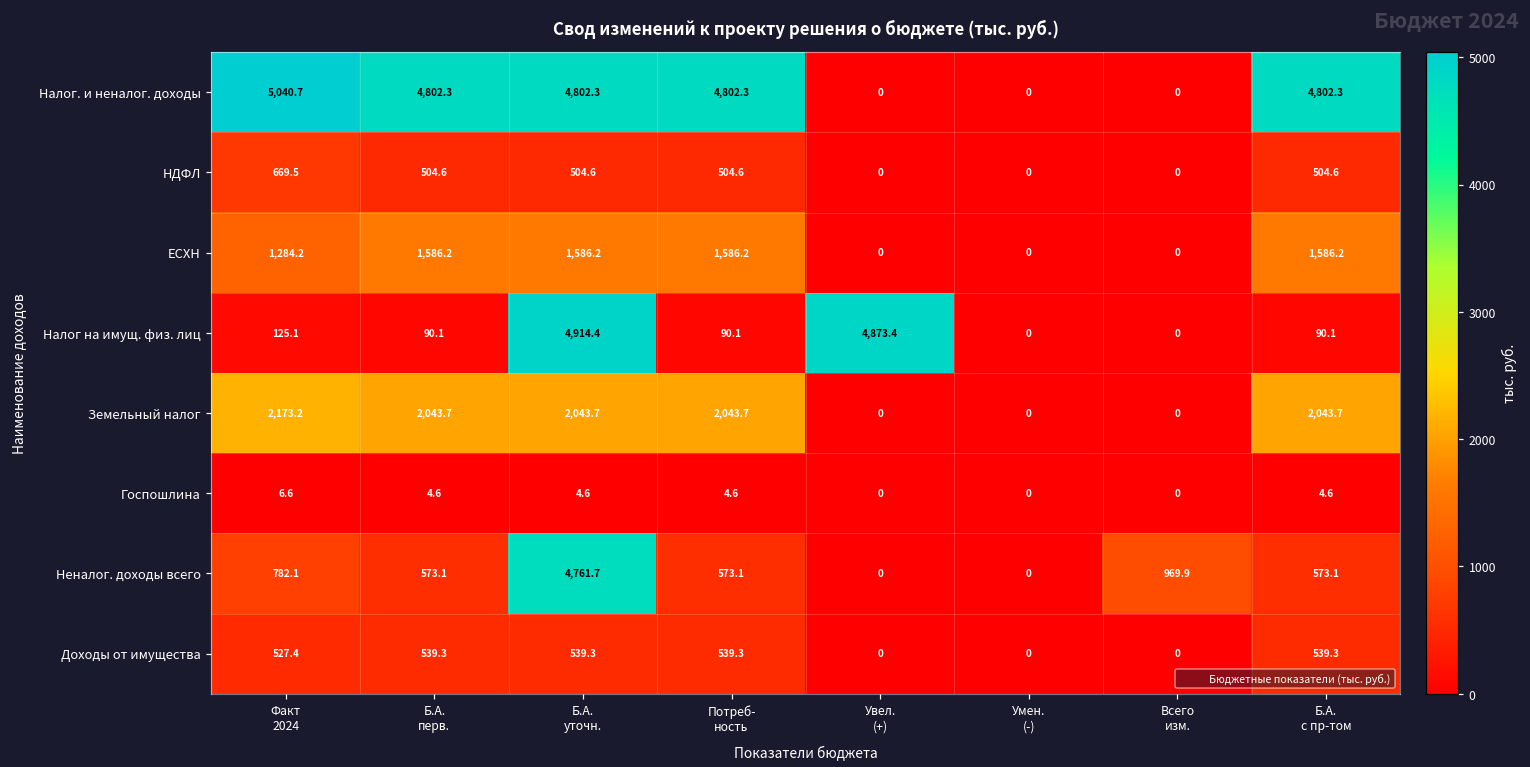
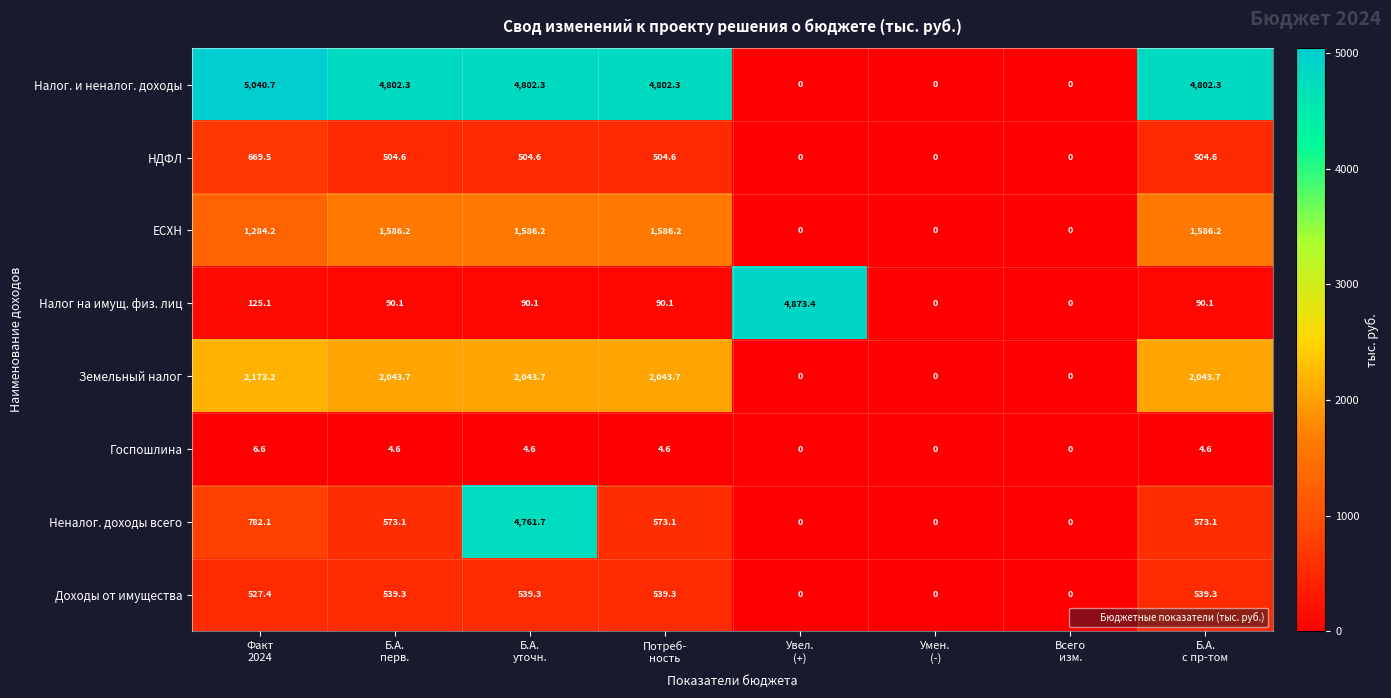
  {
    "Налог. и неналог. доходы": {
      "Факт 2024": "5,040.7",
      "Б.А. перв.": "4,802.3",
      "Б.А. уточн.": "4,802.3",
      "Потреб- ность": "4,802.3",
      "Увел. (+)": "0",
      "Умен. (-)": "0",
      "Всего изм.": "0",
      "Б.А. с пр-том": "4,802.3"
    },
    "НДФЛ": {
      "Факт 2024": "669.5",
      "Б.А. перв.": "504.6",
      "Б.А. уточн.": "504.6",
      "Потреб- ность": "504.6",
      "Увел. (+)": "0",
      "Умен. (-)": "0",
      "Всего изм.": "0",
      "Б.А. с пр-том": "504.6"
    },
    "ЕСХН": {
      "Факт 2024": "1,284.2",
      "Б.А. перв.": "1,586.2",
      "Б.А. уточн.": "1,586.2",
      "Потреб- ность": "1,586.2",
      "Увел. (+)": "0",
      "Умен. (-)": "0",
      "Всего изм.": "0",
      "Б.А. с пр-том": "1,586.2"
    },
    "Налог на имущ. физ. лиц": {
      "Факт 2024": "125.1",
      "Б.А. перв.": "90.1",
-     "Б.А. уточн.": "4,914.4",
+     "Б.А. уточн.": "90.1",
      "Потреб- ность": "90.1",
      "Увел. (+)": "4,873.4",
      "Умен. (-)": "0",
      "Всего изм.": "0",
      "Б.А. с пр-том": "90.1"
    },
    "Земельный налог": {
      "Факт 2024": "2,173.2",
      "Б.А. перв.": "2,043.7",
      "Б.А. уточн.": "2,043.7",
      "Потреб- ность": "2,043.7",
      "Увел. (+)": "0",
      "Умен. (-)": "0",
      "Всего изм.": "0",
      "Б.А. с пр-том": "2,043.7"
    },
    "Госпошлина": {
      "Факт 2024": "6.6",
      "Б.А. перв.": "4.6",
      "Б.А. уточн.": "4.6",
      "Потреб- ность": "4.6",
      "Увел. (+)": "0",
      "Умен. (-)": "0",
      "Всего изм.": "0",
      "Б.А. с пр-том": "4.6"
    },
    "Неналог. доходы всего": {
      "Факт 2024": "782.1",
      "Б.А. перв.": "573.1",
      "Б.А. уточн.": "4,761.7",
      "Потреб- ность": "573.1",
      "Увел. (+)": "0",
      "Умен. (-)": "0",
-     "Всего изм.": "969.9",
+     "Всего изм.": "0",
      "Б.А. с пр-том": "573.1"
    },
    "Доходы от имущества": {
      "Факт 2024": "527.4",
      "Б.А. перв.": "539.3",
      "Б.А. уточн.": "539.3",
      "Потреб- ность": "539.3",
      "Увел. (+)": "0",
      "Умен. (-)": "0",
      "Всего изм.": "0",
      "Б.А. с пр-том": "539.3"
    }
  }
